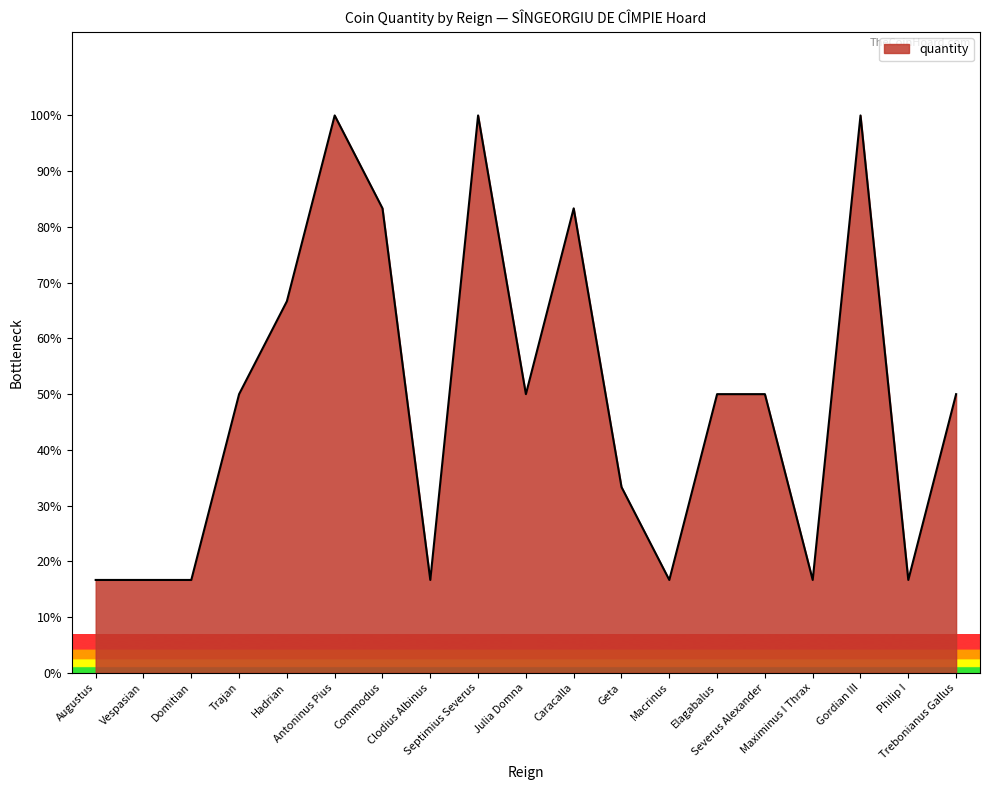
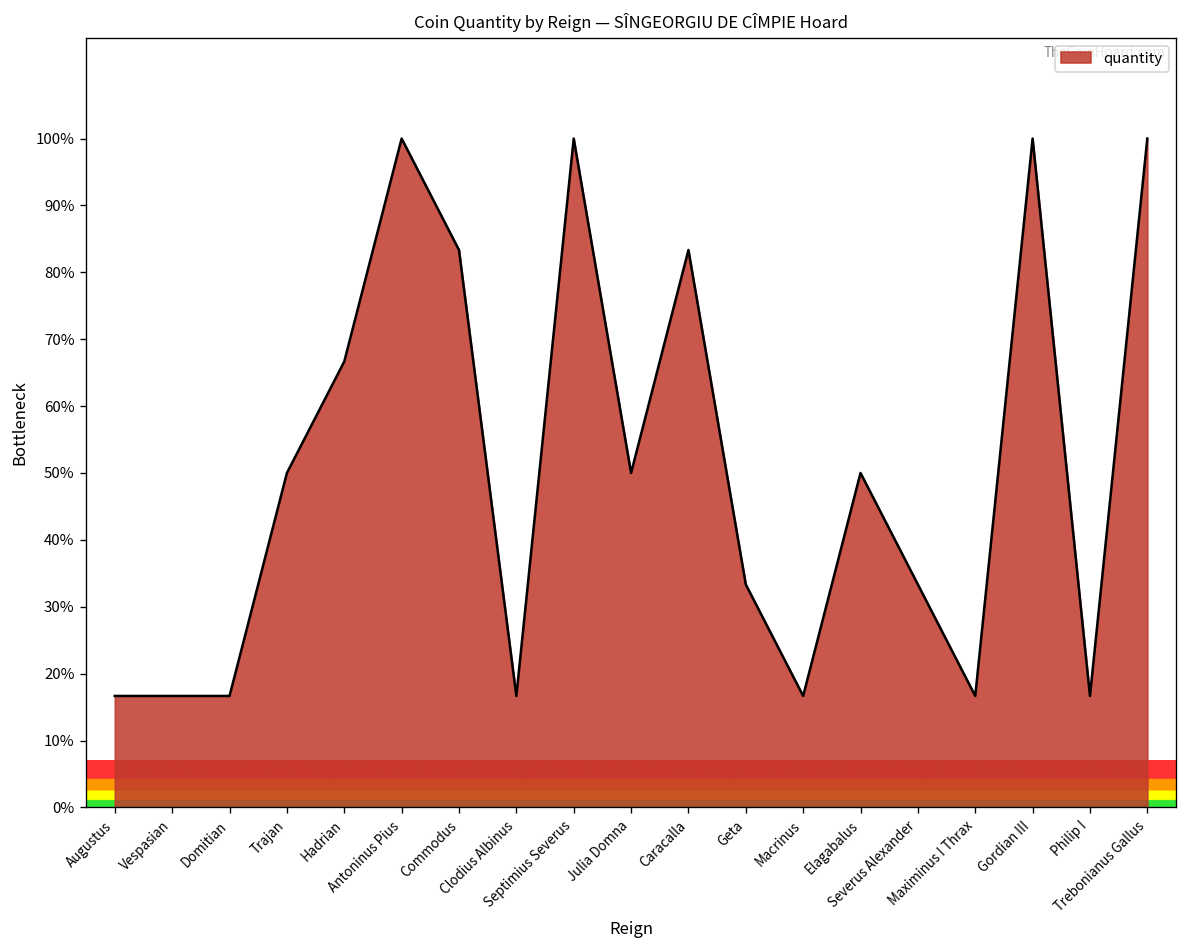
  {
    "Augustus": "17%",
    "Vespasian": "17%",
    "Domitian": "17%",
    "Trajan": "50%",
    "Hadrian": "67%",
    "Antoninus Pius": "100%",
    "Commodus": "83%",
    "Clodius Albinus": "17%",
    "Septimius Severus": "100%",
    "Julia Domna": "50%",
    "Caracalla": "83%",
    "Geta": "33%",
    "Macrinus": "17%",
    "Elagabalus": "50%",
-   "Severus Alexander": "50%",
+   "Severus Alexander": "33%",
    "Maximinus I Thrax": "17%",
    "Gordian III": "100%",
    "Philip I": "17%",
-   "Trebonianus Gallus": "50%"
+   "Trebonianus Gallus": "100%"
  }
